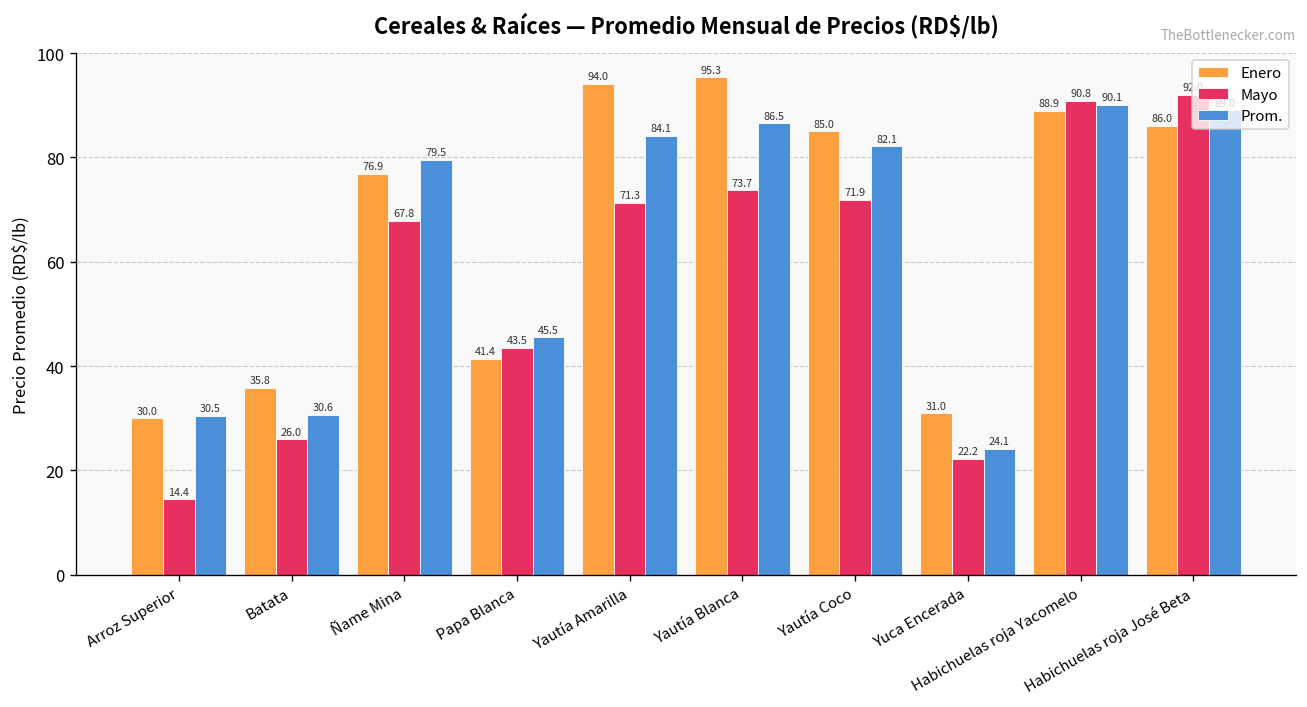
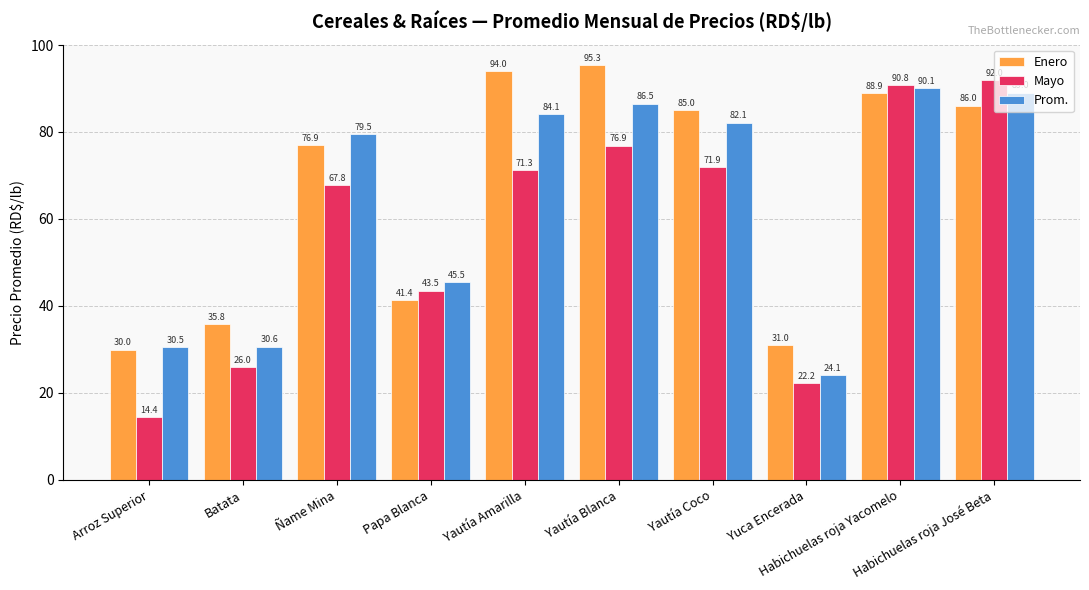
  {
    "Enero": {
      "Arroz Superior": 30.0,
      "Batata": 35.8,
      "Ñame Mina": 76.9,
      "Papa Blanca": 41.4,
      "Yautía Amarilla": 94.0,
      "Yautía Blanca": 95.3,
      "Yautía Coco": 85.0,
      "Yuca Encerada": 31.0,
      "Habichuelas roja Yacomelo": 88.9,
      "Habichuelas roja José Beta": 86.0
    },
    "Mayo": {
      "Arroz Superior": 14.4,
      "Batata": 26.0,
      "Ñame Mina": 67.8,
      "Papa Blanca": 43.5,
      "Yautía Amarilla": 71.3,
-     "Yautía Blanca": 73.7,
+     "Yautía Blanca": 76.9,
      "Yautía Coco": 71.9,
      "Yuca Encerada": 22.2,
      "Habichuelas roja Yacomelo": 90.8
    },
    "Prom.": {
      "Arroz Superior": 30.5,
      "Batata": 30.6,
      "Ñame Mina": 79.5,
      "Papa Blanca": 45.5,
      "Yautía Amarilla": 84.1,
      "Yautía Blanca": 86.5,
      "Yautía Coco": 82.1,
      "Yuca Encerada": 24.1,
      "Habichuelas roja Yacomelo": 90.1
    }
  }
